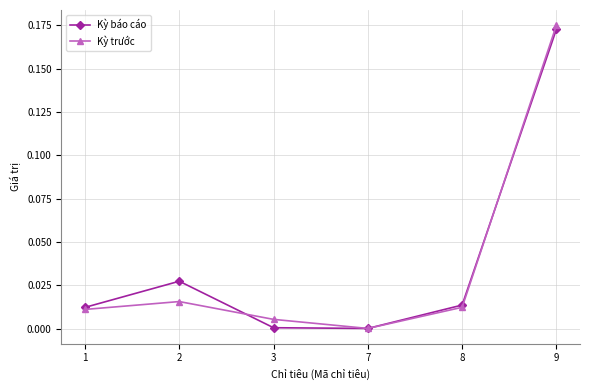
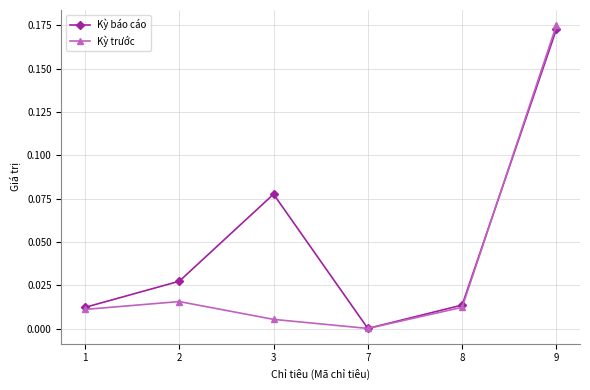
  {
    "Kỳ báo cáo": {
      "2": 0.027,
-     "3": 0.000,
+     "3": 0.078,
      "9": 0.173
    },
    "Kỳ trước": {
      "2": 0.016,
      "3": 0.005,
      "9": 0.175
    }
  }
